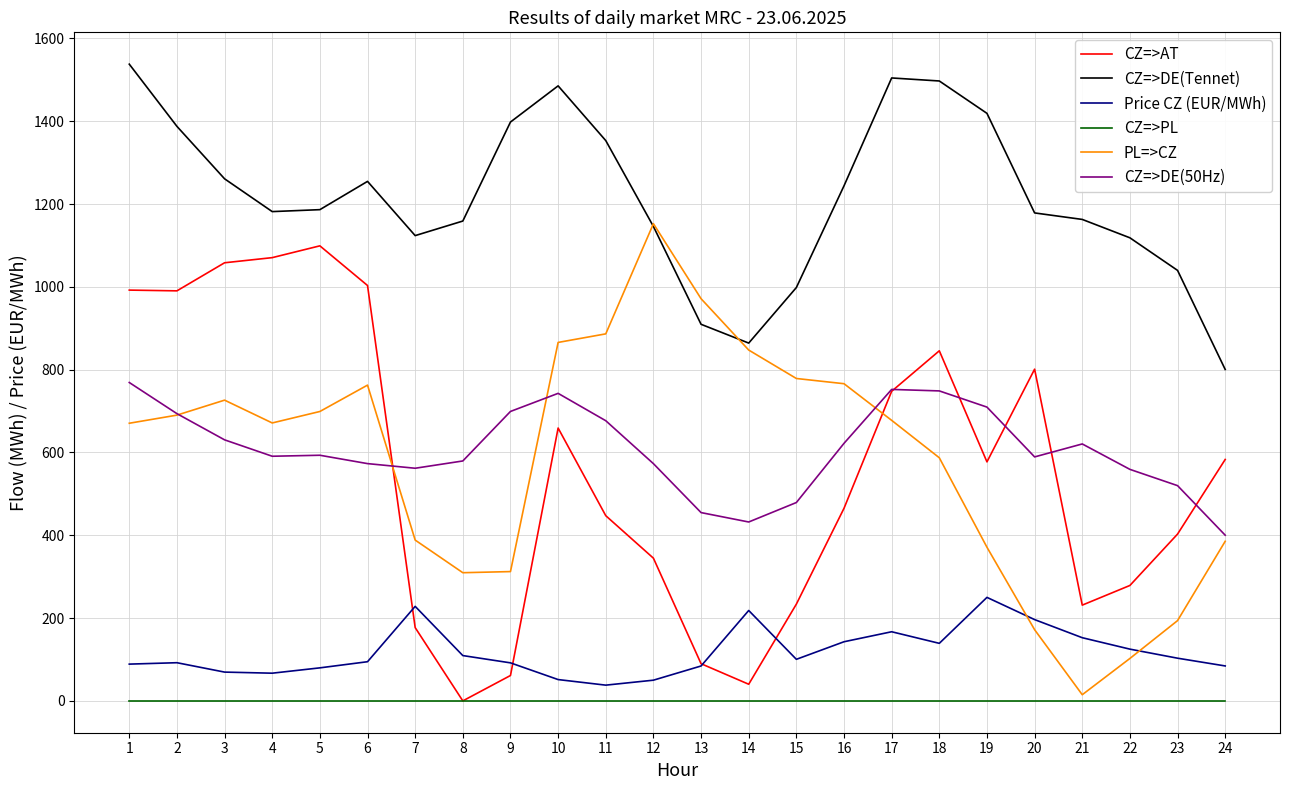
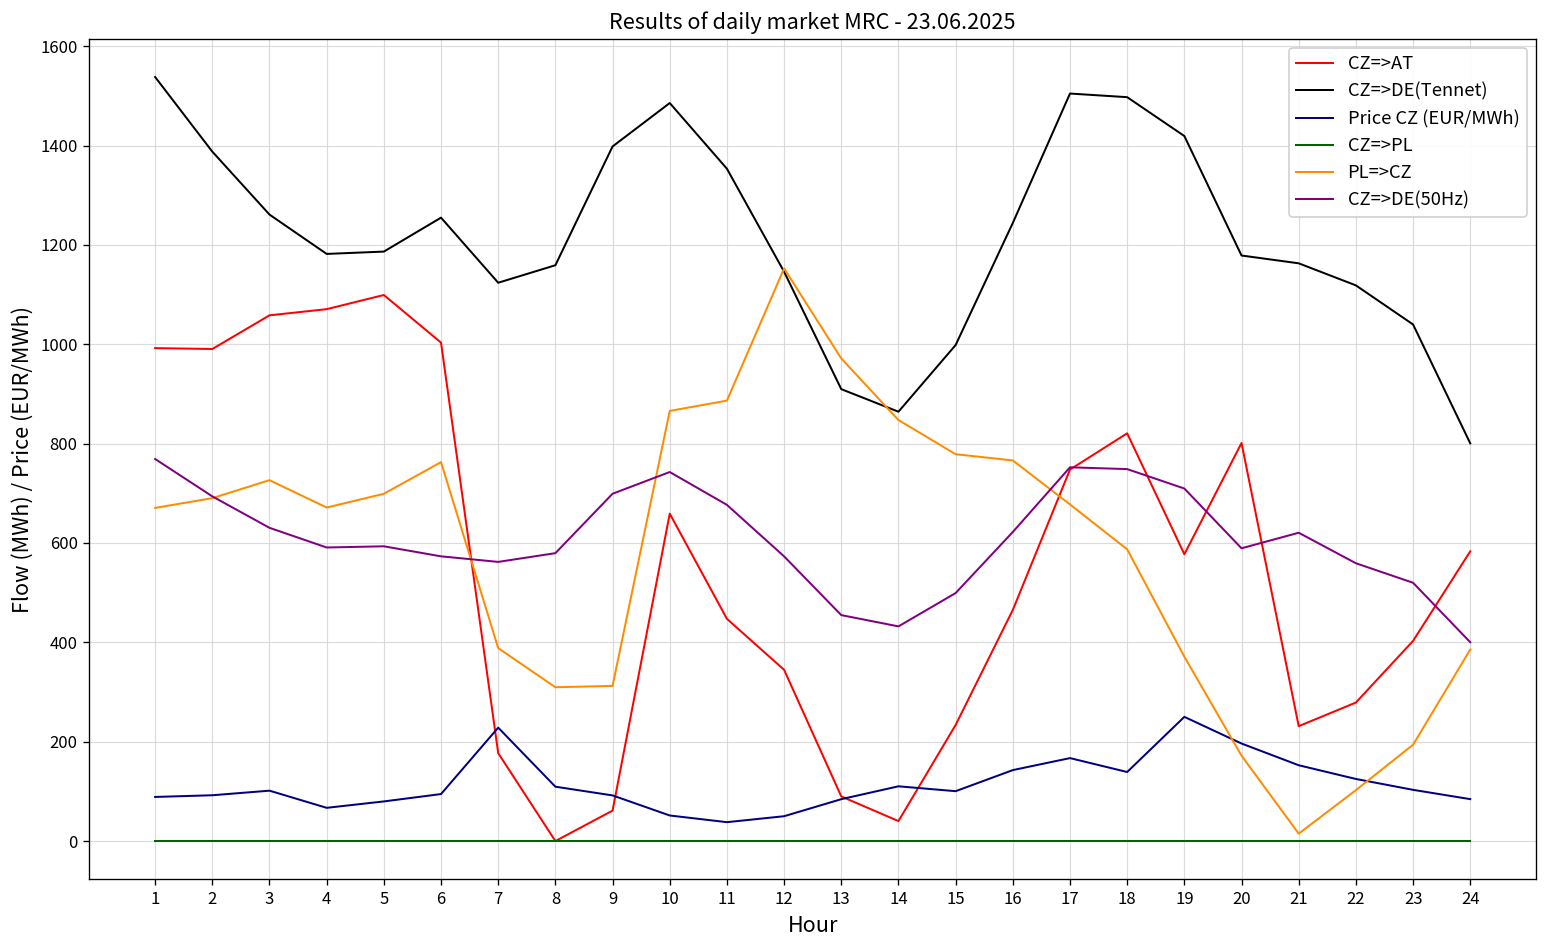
  {
    "CZ=>AT": {
      "1": 990,
      "2": 990,
      "3": 1060,
      "4": 1070,
      "5": 1100,
      "6": 1000,
      "7": 180,
      "9": 60,
      "10": 660,
      "11": 450,
      "12": 340,
      "14": 40,
      "15": 230,
      "16": 470,
-     "18": 850,
+     "18": 820,
      "19": 580,
      "20": 800,
      "21": 230,
      "22": 280,
      "23": 400,
      "24": 580
    },
    "CZ=>DE(Tennet)": {
      "1": 1540,
      "2": 1390,
      "3": 1260,
      "4": 1180,
      "5": 1190,
      "6": 1250,
      "7": 1120,
      "8": 1160,
      "9": 1400,
      "10": 1490,
      "11": 1350,
      "12": 1150,
      "13": 910,
      "14": 860,
      "15": 1000,
      "16": 1240,
      "17": 1500,
      "18": 1500,
      "19": 1420,
      "20": 1180,
      "21": 1160,
      "22": 1120,
      "23": 1040,
      "24": 800
    },
    "Price CZ (EUR/MWh)": {
      "1": 90,
      "2": 90,
-     "3": 70,
+     "3": 100,
      "4": 70,
      "5": 80,
      "6": 90,
      "7": 230,
      "8": 110,
      "9": 90,
      "10": 50,
      "11": 40,
      "12": 50,
-     "14": 220,
+     "14": 110,
      "15": 100,
      "16": 140,
      "17": 170,
      "18": 140,
      "19": 250,
      "20": 200,
      "21": 150,
      "22": 130,
      "23": 100,
      "24": 80
    },
    "CZ=>PL": {
      "1": 0,
      "2": 0,
      "3": 0,
      "4": 0,
      "5": 0,
      "6": 0,
      "7": 0,
      "9": 0,
      "10": 0,
      "11": 0,
      "12": 0,
      "13": 0,
      "14": 0,
      "15": 0,
      "16": 0,
      "17": 0,
      "18": 0,
      "19": 0,
      "20": 0,
      "21": 0,
      "22": 0,
      "23": 0,
      "24": 0
    },
    "PL=>CZ": {
      "1": 670,
      "3": 730,
      "4": 670,
      "5": 700,
      "6": 760,
      "7": 390,
      "8": 310,
      "9": 310,
      "10": 870,
      "11": 890,
      "12": 1150,
      "13": 970,
      "14": 850,
      "15": 780,
      "16": 770,
      "17": 680,
      "18": 590,
      "19": 370,
      "20": 170,
      "21": 10,
      "22": 100,
      "23": 190,
      "24": 390
    },
    "CZ=>DE(50Hz)": {
      "1": 770,
      "3": 630,
      "4": 590,
      "5": 590,
      "6": 570,
      "7": 560,
      "8": 580,
      "9": 700,
      "10": 740,
      "11": 680,
      "12": 570,
      "13": 450,
      "14": 430,
-     "15": 480,
+     "15": 500,
      "16": 620,
      "18": 750,
      "19": 710,
      "20": 590,
      "21": 620,
      "22": 560,
      "23": 520,
      "24": 400
    }
  }
